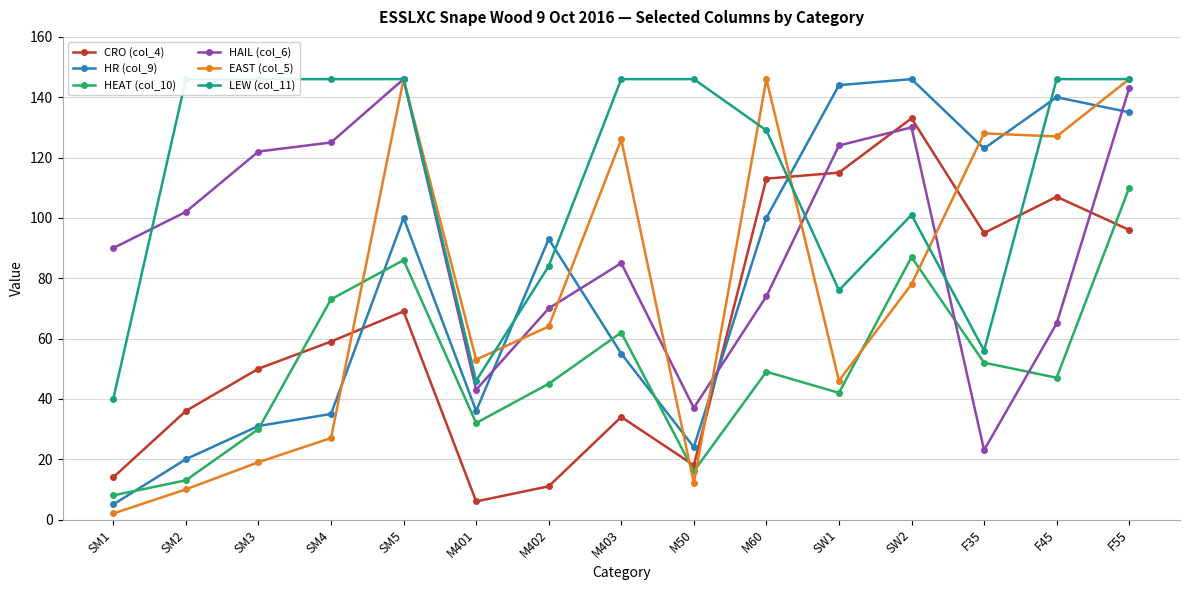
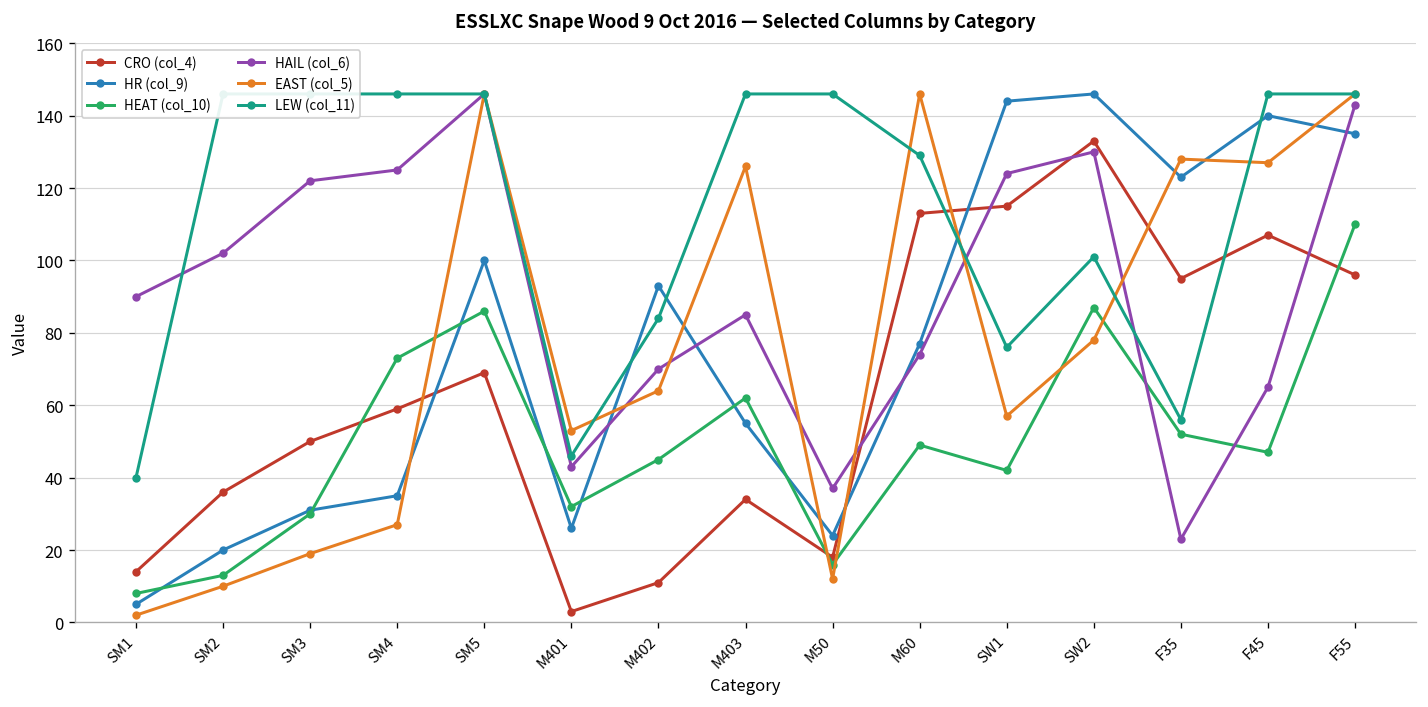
  {
    "CRO (col_4)": {
      "SM1": 14,
      "SM2": 36,
      "SM3": 50,
      "SM4": 59,
      "SM5": 69,
-     "M401": 6,
+     "M401": 3,
      "M402": 11,
      "M403": 34,
      "M50": 18,
      "M60": 113,
      "SW1": 115,
      "SW2": 133,
      "F35": 95,
      "F45": 107,
      "F55": 96
    },
    "HR (col_9)": {
      "SM1": 5,
      "SM2": 20,
      "SM3": 31,
      "SM4": 35,
      "SM5": 100,
-     "M401": 36,
+     "M401": 26,
      "M402": 93,
      "M403": 55,
      "M50": 24,
-     "M60": 100,
+     "M60": 77,
      "SW1": 144,
      "SW2": 146,
      "F35": 123,
      "F45": 140,
      "F55": 135
    },
    "HAIL (col_6)": {
      "SM1": 90,
      "SM2": 102,
      "SM3": 122,
      "SM4": 125,
      "M401": 43,
      "M402": 70,
      "M403": 85,
      "M50": 37,
      "M60": 74,
      "SW1": 124,
      "SW2": 130,
      "F35": 23,
      "F45": 65,
      "F55": 143
    },
    "EAST (col_5)": {
      "SM1": 2,
      "SM2": 10,
      "SM3": 19,
      "SM4": 27,
      "M401": 53,
      "M402": 64,
      "M403": 126,
      "M50": 12,
      "M60": 146,
-     "SW1": 46,
+     "SW1": 57,
      "SW2": 78,
      "F35": 128,
      "F45": 127
    }
  }
